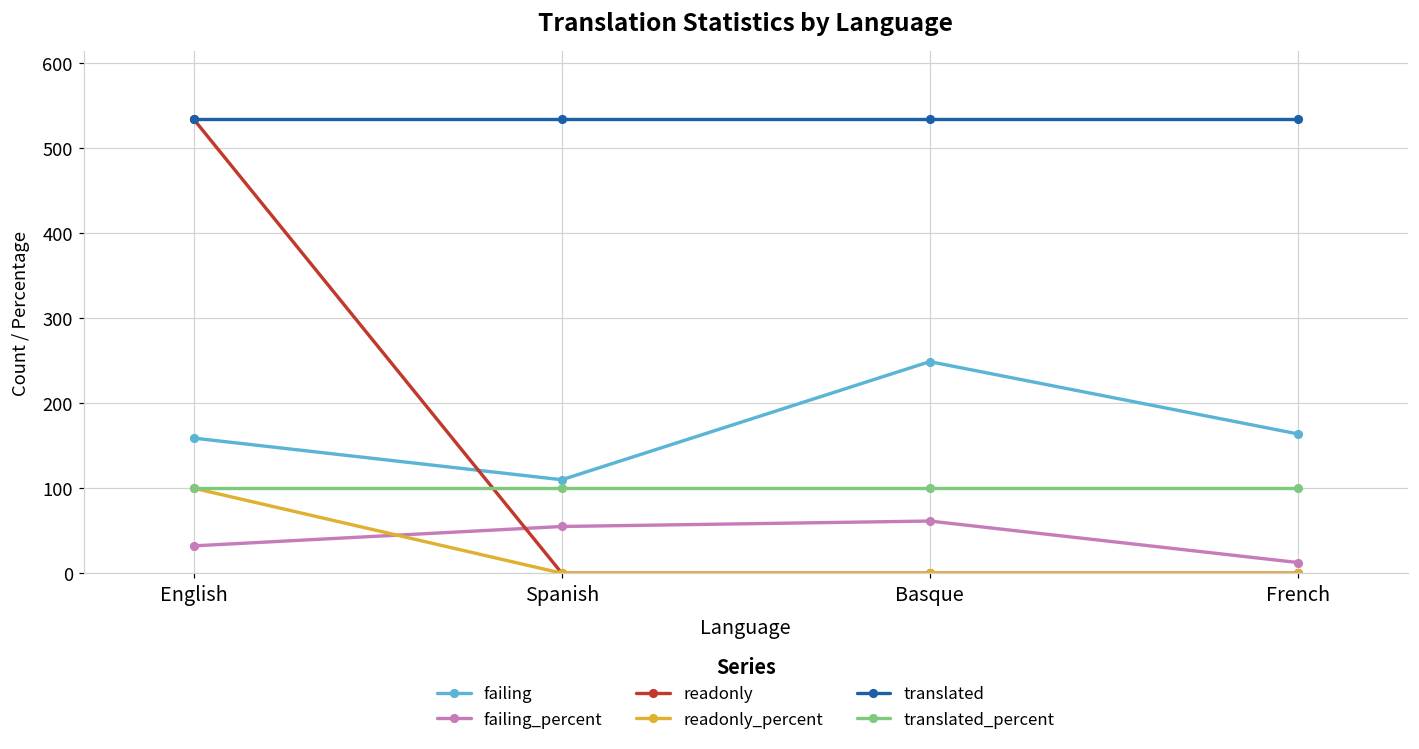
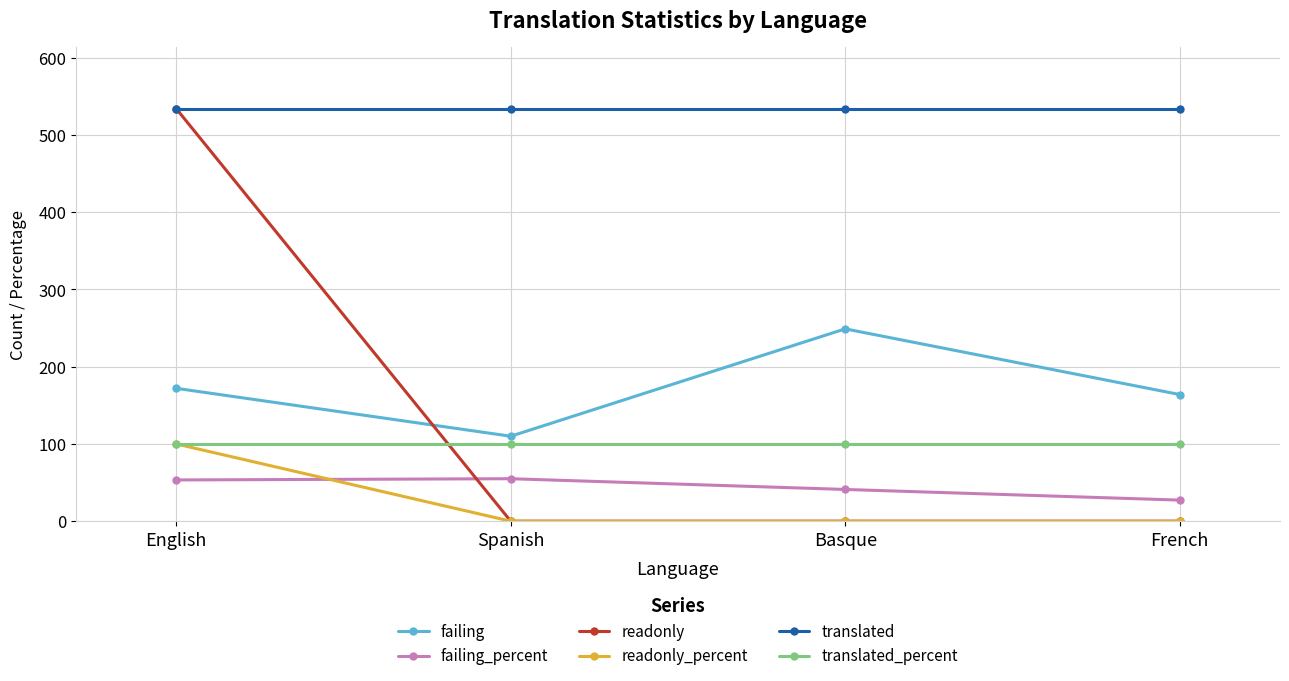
  {
    "failing": {
-     "English": 160,
+     "English": 170,
      "Spanish": 110,
      "Basque": 250,
      "French": 160
    },
    "failing_percent": {
-     "English": 30,
+     "English": 50,
      "Spanish": 60,
-     "Basque": 60,
-     "French": 10
+     "Basque": 40,
+     "French": 30
    },
    "translated": {
      "Spanish": 530,
      "Basque": 530,
      "French": 530
    },
    "translated_percent": {
      "Spanish": 100,
      "Basque": 100,
      "French": 100
    }
  }
